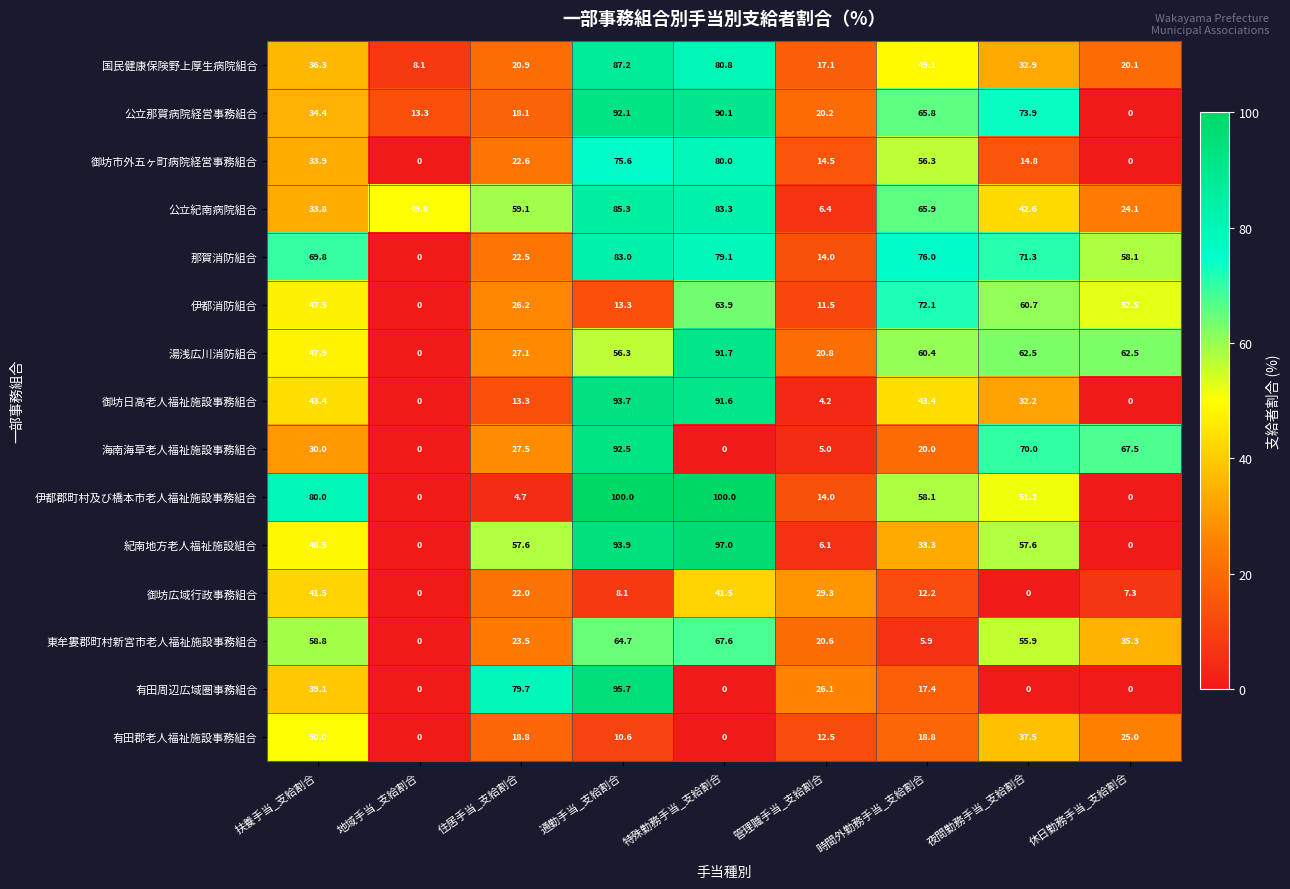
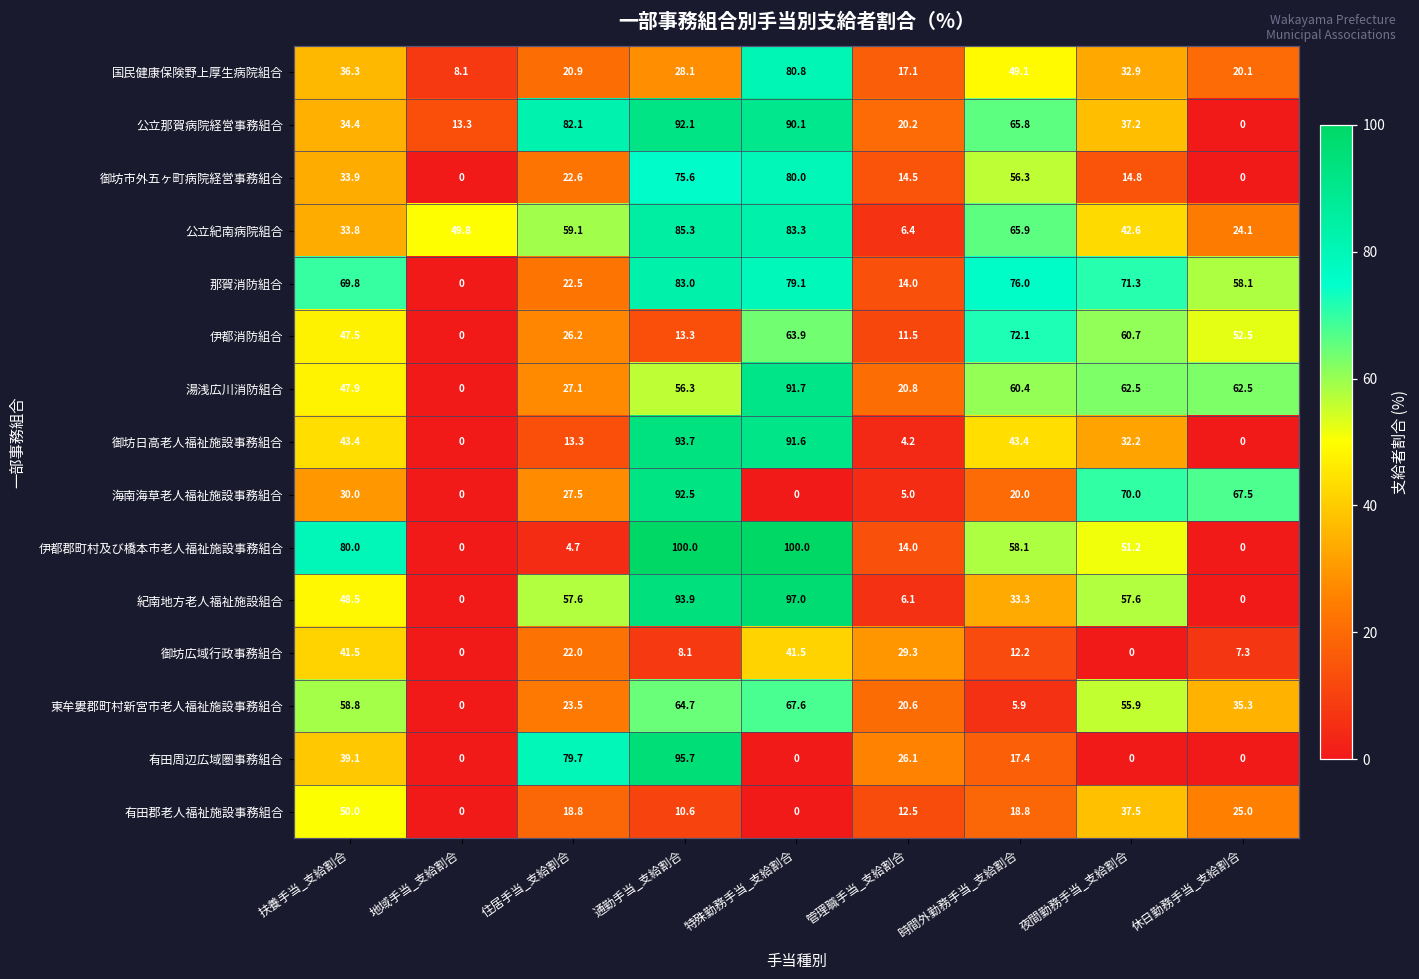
  {
    "国民健康保険野上厚生病院組合": {
      "扶養手当_支給割合": 36.3,
      "地域手当_支給割合": 8.1,
      "住居手当_支給割合": 20.9,
-     "通勤手当_支給割合": 87.2,
+     "通勤手当_支給割合": 28.1,
      "特殊勤務手当_支給割合": 80.8,
      "管理職手当_支給割合": 17.1,
      "時間外勤務手当_支給割合": 49.1,
      "夜間勤務手当_支給割合": 32.9,
      "休日勤務手当_支給割合": 20.1
    },
    "公立那賀病院経営事務組合": {
      "扶養手当_支給割合": 34.4,
      "地域手当_支給割合": 13.3,
-     "住居手当_支給割合": 18.1,
+     "住居手当_支給割合": 82.1,
      "通勤手当_支給割合": 92.1,
      "特殊勤務手当_支給割合": 90.1,
      "管理職手当_支給割合": 20.2,
      "時間外勤務手当_支給割合": 65.8,
-     "夜間勤務手当_支給割合": 73.9,
+     "夜間勤務手当_支給割合": 37.2,
      "休日勤務手当_支給割合": 0
    },
    "御坊市外五ヶ町病院経営事務組合": {
      "扶養手当_支給割合": 33.9,
      "地域手当_支給割合": 0,
      "住居手当_支給割合": 22.6,
      "通勤手当_支給割合": 75.6,
      "特殊勤務手当_支給割合": 80.0,
      "管理職手当_支給割合": 14.5,
      "時間外勤務手当_支給割合": 56.3,
      "夜間勤務手当_支給割合": 14.8,
      "休日勤務手当_支給割合": 0
    },
    "公立紀南病院組合": {
      "扶養手当_支給割合": 33.8,
      "地域手当_支給割合": 49.8,
      "住居手当_支給割合": 59.1,
      "通勤手当_支給割合": 85.3,
      "特殊勤務手当_支給割合": 83.3,
      "管理職手当_支給割合": 6.4,
      "時間外勤務手当_支給割合": 65.9,
      "夜間勤務手当_支給割合": 42.6,
      "休日勤務手当_支給割合": 24.1
    },
    "那賀消防組合": {
      "扶養手当_支給割合": 69.8,
      "地域手当_支給割合": 0,
      "住居手当_支給割合": 22.5,
      "通勤手当_支給割合": 83.0,
      "特殊勤務手当_支給割合": 79.1,
      "管理職手当_支給割合": 14.0,
      "時間外勤務手当_支給割合": 76.0,
      "夜間勤務手当_支給割合": 71.3,
      "休日勤務手当_支給割合": 58.1
    },
    "伊都消防組合": {
      "扶養手当_支給割合": 47.5,
      "地域手当_支給割合": 0,
      "住居手当_支給割合": 26.2,
      "通勤手当_支給割合": 13.3,
      "特殊勤務手当_支給割合": 63.9,
      "管理職手当_支給割合": 11.5,
      "時間外勤務手当_支給割合": 72.1,
      "夜間勤務手当_支給割合": 60.7,
      "休日勤務手当_支給割合": 52.5
    },
    "湯浅広川消防組合": {
      "扶養手当_支給割合": 47.9,
      "地域手当_支給割合": 0,
      "住居手当_支給割合": 27.1,
      "通勤手当_支給割合": 56.3,
      "特殊勤務手当_支給割合": 91.7,
      "管理職手当_支給割合": 20.8,
      "時間外勤務手当_支給割合": 60.4,
      "夜間勤務手当_支給割合": 62.5,
      "休日勤務手当_支給割合": 62.5
    },
    "御坊日高老人福祉施設事務組合": {
      "扶養手当_支給割合": 43.4,
      "地域手当_支給割合": 0,
      "住居手当_支給割合": 13.3,
      "通勤手当_支給割合": 93.7,
      "特殊勤務手当_支給割合": 91.6,
      "管理職手当_支給割合": 4.2,
      "時間外勤務手当_支給割合": 43.4,
      "夜間勤務手当_支給割合": 32.2,
      "休日勤務手当_支給割合": 0
    },
    "海南海草老人福祉施設事務組合": {
      "扶養手当_支給割合": 30.0,
      "地域手当_支給割合": 0,
      "住居手当_支給割合": 27.5,
      "通勤手当_支給割合": 92.5,
      "特殊勤務手当_支給割合": 0,
      "管理職手当_支給割合": 5.0,
      "時間外勤務手当_支給割合": 20.0,
      "夜間勤務手当_支給割合": 70.0,
      "休日勤務手当_支給割合": 67.5
    },
    "伊都郡町村及び橋本市老人福祉施設事務組合": {
      "扶養手当_支給割合": 80.0,
      "地域手当_支給割合": 0,
      "住居手当_支給割合": 4.7,
      "通勤手当_支給割合": 100.0,
      "特殊勤務手当_支給割合": 100.0,
      "管理職手当_支給割合": 14.0,
      "時間外勤務手当_支給割合": 58.1,
      "夜間勤務手当_支給割合": 51.2,
      "休日勤務手当_支給割合": 0
    },
    "紀南地方老人福祉施設組合": {
      "扶養手当_支給割合": 48.5,
      "地域手当_支給割合": 0,
      "住居手当_支給割合": 57.6,
      "通勤手当_支給割合": 93.9,
      "特殊勤務手当_支給割合": 97.0,
      "管理職手当_支給割合": 6.1,
      "時間外勤務手当_支給割合": 33.3,
      "夜間勤務手当_支給割合": 57.6,
      "休日勤務手当_支給割合": 0
    },
    "御坊広域行政事務組合": {
      "扶養手当_支給割合": 41.5,
      "地域手当_支給割合": 0,
      "住居手当_支給割合": 22.0,
      "通勤手当_支給割合": 8.1,
      "特殊勤務手当_支給割合": 41.5,
      "管理職手当_支給割合": 29.3,
      "時間外勤務手当_支給割合": 12.2,
      "夜間勤務手当_支給割合": 0,
      "休日勤務手当_支給割合": 7.3
    },
    "東牟婁郡町村新宮市老人福祉施設事務組合": {
      "扶養手当_支給割合": 58.8,
      "地域手当_支給割合": 0,
      "住居手当_支給割合": 23.5,
      "通勤手当_支給割合": 64.7,
      "特殊勤務手当_支給割合": 67.6,
      "管理職手当_支給割合": 20.6,
      "時間外勤務手当_支給割合": 5.9,
      "夜間勤務手当_支給割合": 55.9,
      "休日勤務手当_支給割合": 35.3
    },
    "有田周辺広域圏事務組合": {
      "扶養手当_支給割合": 39.1,
      "地域手当_支給割合": 0,
      "住居手当_支給割合": 79.7,
      "通勤手当_支給割合": 95.7,
      "特殊勤務手当_支給割合": 0,
      "管理職手当_支給割合": 26.1,
      "時間外勤務手当_支給割合": 17.4,
      "夜間勤務手当_支給割合": 0,
      "休日勤務手当_支給割合": 0
    },
    "有田郡老人福祉施設事務組合": {
      "扶養手当_支給割合": 50.0,
      "地域手当_支給割合": 0,
      "住居手当_支給割合": 18.8,
      "通勤手当_支給割合": 10.6,
      "特殊勤務手当_支給割合": 0,
      "管理職手当_支給割合": 12.5,
      "時間外勤務手当_支給割合": 18.8,
      "夜間勤務手当_支給割合": 37.5,
      "休日勤務手当_支給割合": 25.0
    }
  }
